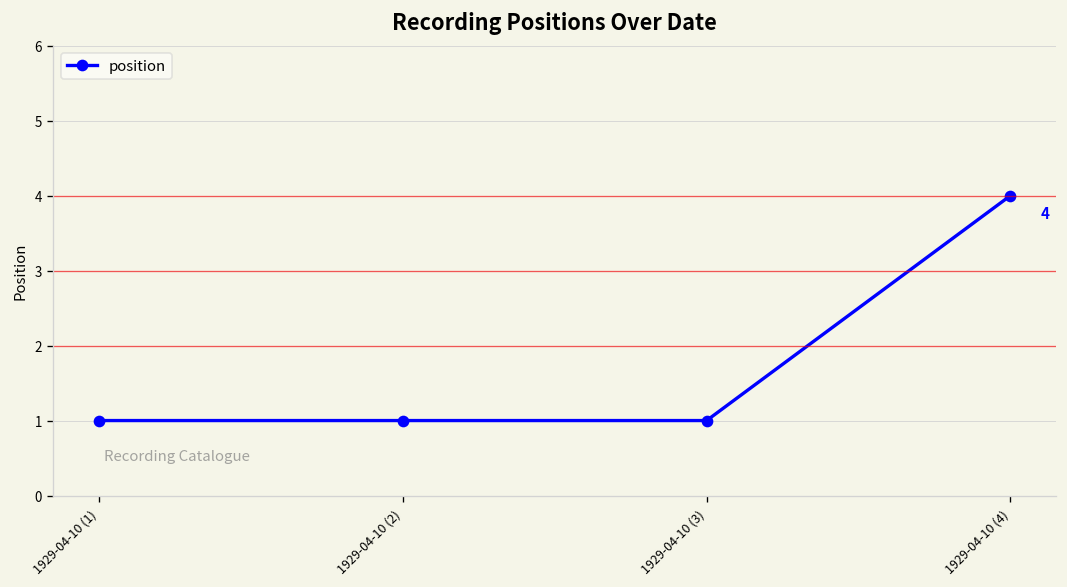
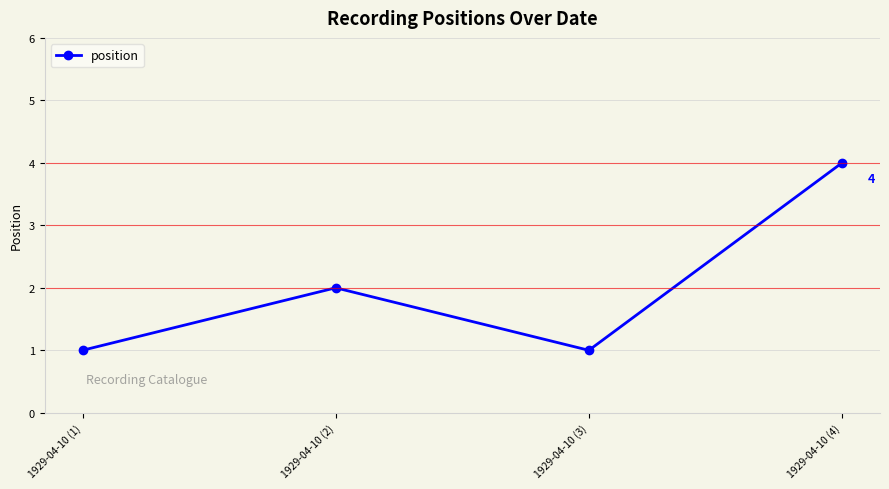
  {
    "1929-04-10 (1)": 1,
-   "1929-04-10 (2)": 1,
+   "1929-04-10 (2)": 2,
    "1929-04-10 (3)": 1
  }
